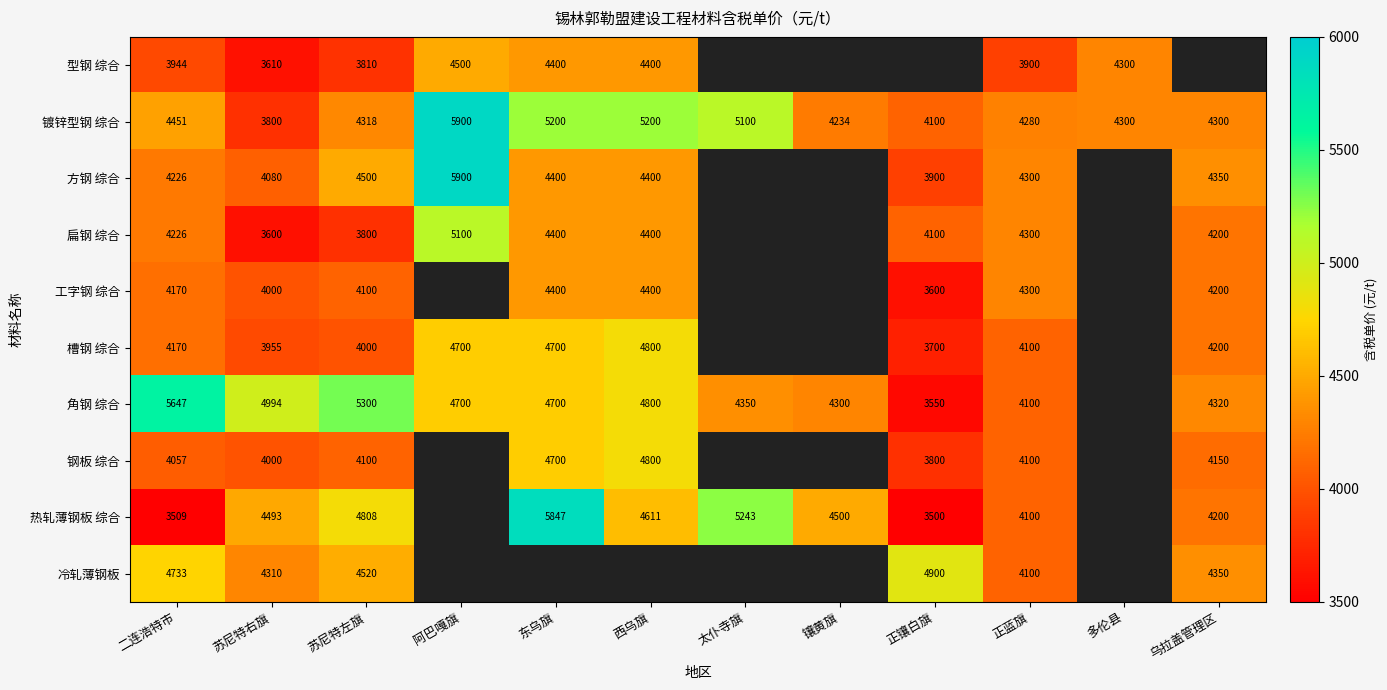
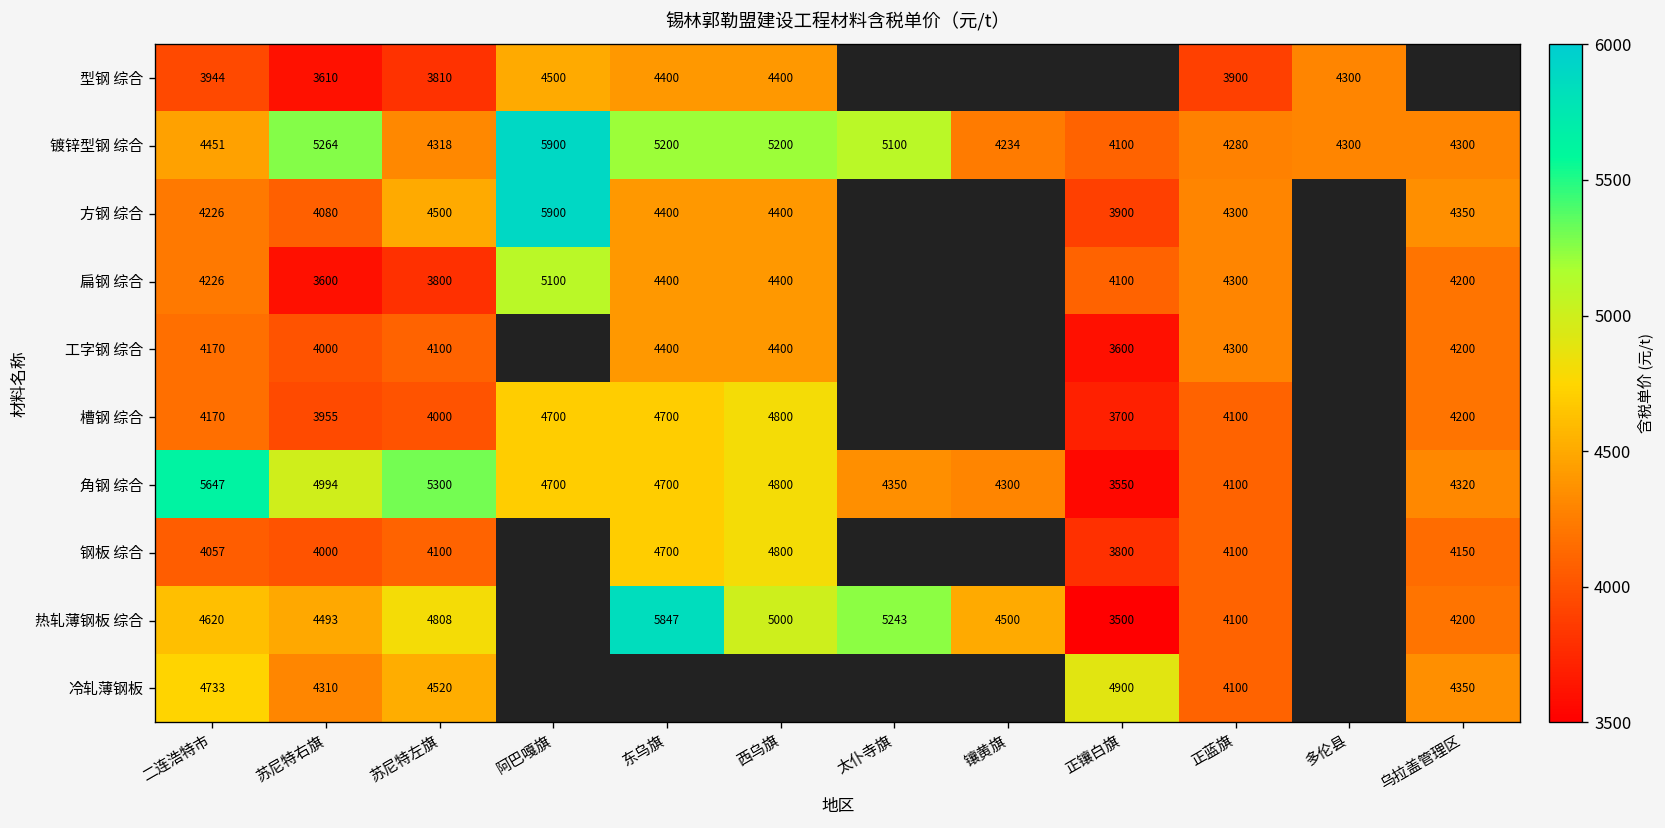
  {
    "型钢 综合": {
      "二连浩特市": 3944,
      "苏尼特右旗": 3610,
      "苏尼特左旗": 3810,
      "阿巴嘎旗": 4500,
      "东乌旗": 4400,
      "西乌旗": 4400,
      "正蓝旗": 3900,
      "多伦县": 4300
    },
    "镀锌型钢 综合": {
      "二连浩特市": 4451,
-     "苏尼特右旗": 3800,
+     "苏尼特右旗": 5264,
      "苏尼特左旗": 4318,
      "阿巴嘎旗": 5900,
      "东乌旗": 5200,
      "西乌旗": 5200,
      "太仆寺旗": 5100,
      "镶黄旗": 4234,
      "正镶白旗": 4100,
      "正蓝旗": 4280,
      "多伦县": 4300,
      "乌拉盖管理区": 4300
    },
    "方钢 综合": {
      "二连浩特市": 4226,
      "苏尼特右旗": 4080,
      "苏尼特左旗": 4500,
      "阿巴嘎旗": 5900,
      "东乌旗": 4400,
      "西乌旗": 4400,
      "正镶白旗": 3900,
      "正蓝旗": 4300,
      "乌拉盖管理区": 4350
    },
    "扁钢 综合": {
      "二连浩特市": 4226,
      "苏尼特右旗": 3600,
      "苏尼特左旗": 3800,
      "阿巴嘎旗": 5100,
      "东乌旗": 4400,
      "西乌旗": 4400,
      "正镶白旗": 4100,
      "正蓝旗": 4300,
      "乌拉盖管理区": 4200
    },
    "工字钢 综合": {
      "二连浩特市": 4170,
      "苏尼特右旗": 4000,
      "苏尼特左旗": 4100,
      "东乌旗": 4400,
      "西乌旗": 4400,
      "正镶白旗": 3600,
      "正蓝旗": 4300,
      "乌拉盖管理区": 4200
    },
    "槽钢 综合": {
      "二连浩特市": 4170,
      "苏尼特右旗": 3955,
      "苏尼特左旗": 4000,
      "阿巴嘎旗": 4700,
      "东乌旗": 4700,
      "西乌旗": 4800,
      "正镶白旗": 3700,
      "正蓝旗": 4100,
      "乌拉盖管理区": 4200
    },
    "角钢 综合": {
      "二连浩特市": 5647,
      "苏尼特右旗": 4994,
      "苏尼特左旗": 5300,
      "阿巴嘎旗": 4700,
      "东乌旗": 4700,
      "西乌旗": 4800,
      "太仆寺旗": 4350,
      "镶黄旗": 4300,
      "正镶白旗": 3550,
      "正蓝旗": 4100,
      "乌拉盖管理区": 4320
    },
    "钢板 综合": {
      "二连浩特市": 4057,
      "苏尼特右旗": 4000,
      "苏尼特左旗": 4100,
      "东乌旗": 4700,
      "西乌旗": 4800,
      "正镶白旗": 3800,
      "正蓝旗": 4100,
      "乌拉盖管理区": 4150
    },
    "热轧薄钢板 综合": {
-     "二连浩特市": 3509,
+     "二连浩特市": 4620,
      "苏尼特右旗": 4493,
      "苏尼特左旗": 4808,
      "东乌旗": 5847,
-     "西乌旗": 4611,
+     "西乌旗": 5000,
      "太仆寺旗": 5243,
      "镶黄旗": 4500,
      "正镶白旗": 3500,
      "正蓝旗": 4100,
      "乌拉盖管理区": 4200
    },
    "冷轧薄钢板": {
      "二连浩特市": 4733,
      "苏尼特右旗": 4310,
      "苏尼特左旗": 4520,
      "正镶白旗": 4900,
      "正蓝旗": 4100,
      "乌拉盖管理区": 4350
    }
  }
